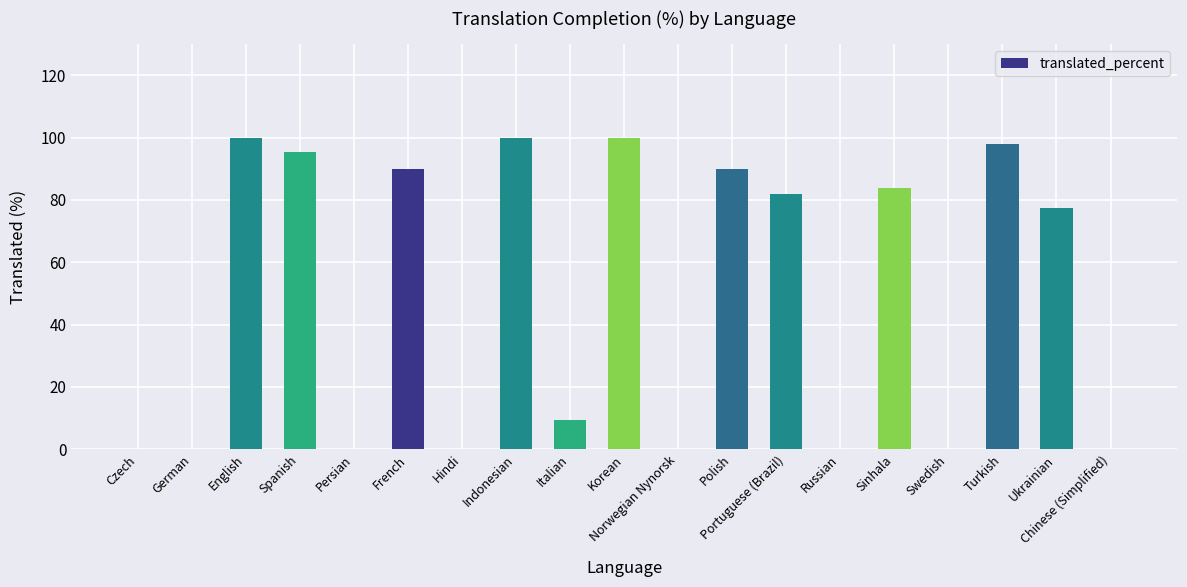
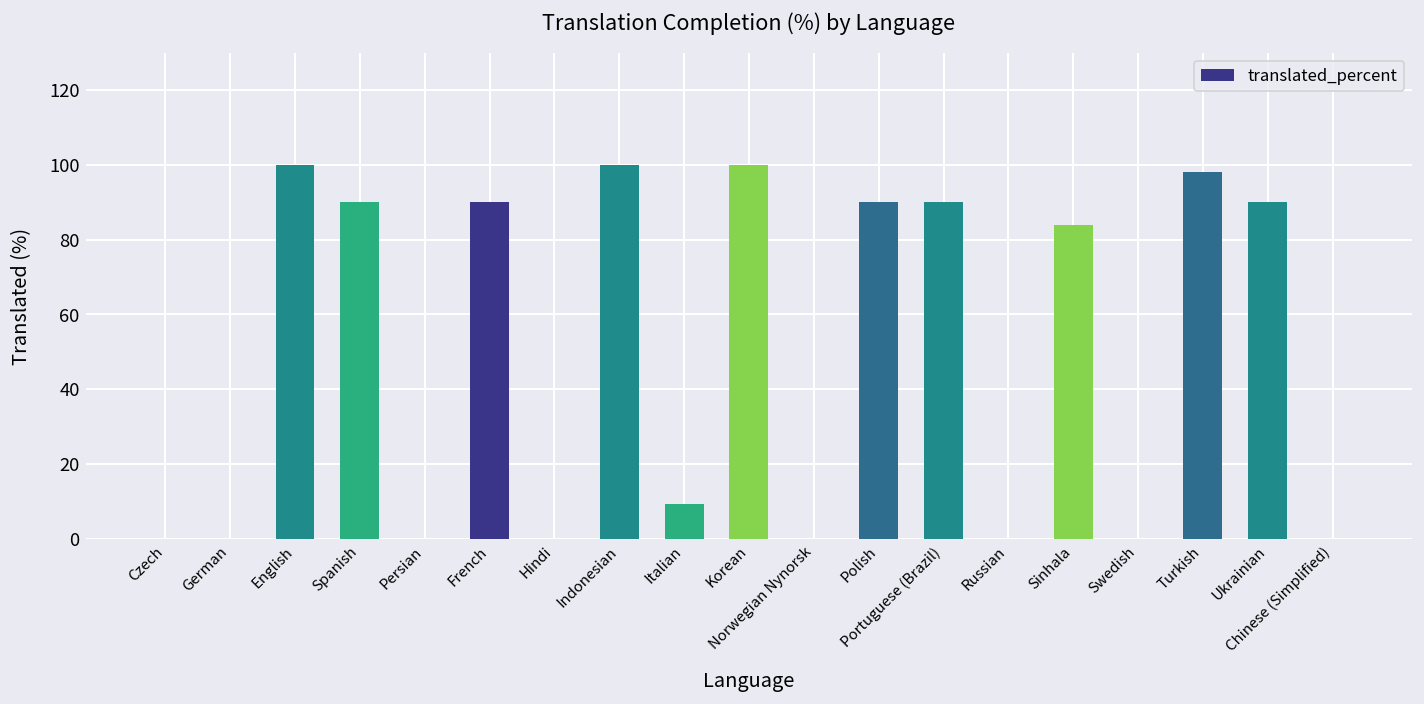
  {
    "Czech": 0,
    "German": 0,
    "English": 100,
-   "Spanish": 95,
+   "Spanish": 90,
    "Persian": 0,
    "French": 90,
    "Hindi": 0,
    "Indonesian": 100,
    "Italian": 9,
    "Korean": 100,
    "Norwegian Nynorsk": 0,
    "Polish": 90,
-   "Portuguese (Brazil)": 82,
+   "Portuguese (Brazil)": 90,
    "Russian": 0,
    "Sinhala": 84,
    "Swedish": 0,
    "Turkish": 98,
-   "Ukrainian": 77,
+   "Ukrainian": 90,
    "Chinese (Simplified)": 0
  }
